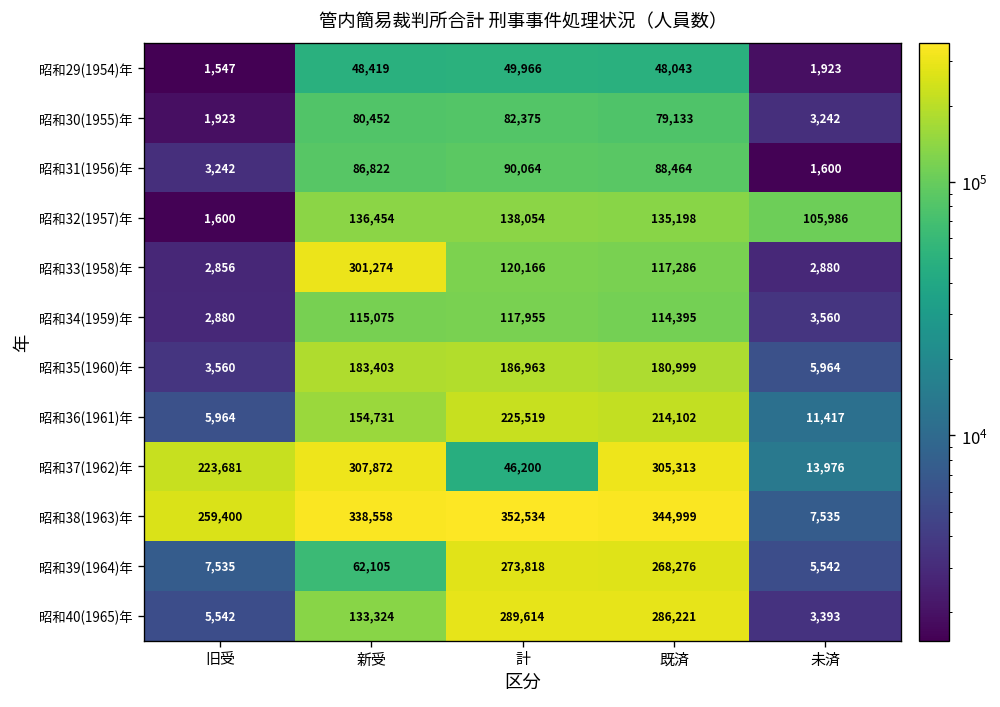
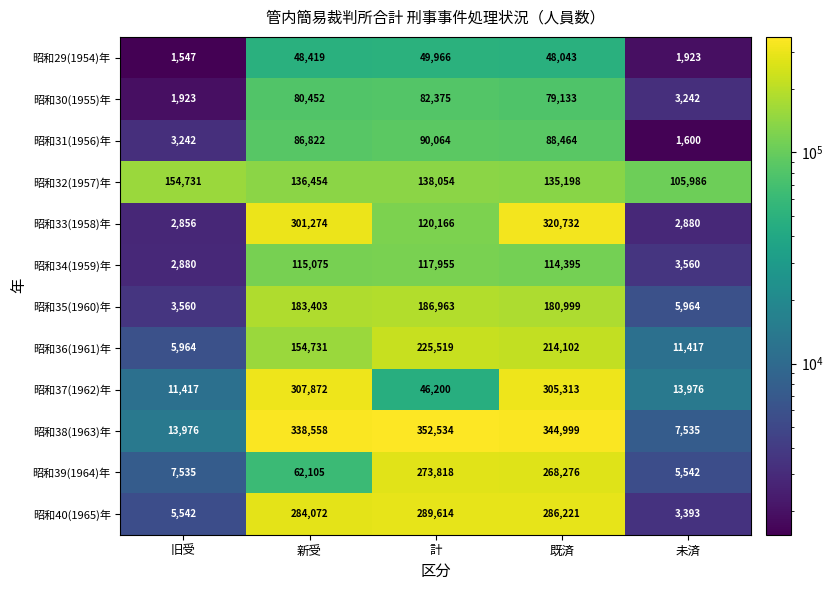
  {
    "昭和29(1954)年": {
      "旧受": "1,547",
      "新受": "48,419",
      "計": "49,966",
      "既済": "48,043",
      "未済": "1,923"
    },
    "昭和30(1955)年": {
      "旧受": "1,923",
      "新受": "80,452",
      "計": "82,375",
      "既済": "79,133",
      "未済": "3,242"
    },
    "昭和31(1956)年": {
      "旧受": "3,242",
      "新受": "86,822",
      "計": "90,064",
      "既済": "88,464",
      "未済": "1,600"
    },
    "昭和32(1957)年": {
-     "旧受": "1,600",
+     "旧受": "154,731",
      "新受": "136,454",
      "計": "138,054",
      "既済": "135,198",
      "未済": "105,986"
    },
    "昭和33(1958)年": {
      "旧受": "2,856",
      "新受": "301,274",
      "計": "120,166",
-     "既済": "117,286",
+     "既済": "320,732",
      "未済": "2,880"
    },
    "昭和34(1959)年": {
      "旧受": "2,880",
      "新受": "115,075",
      "計": "117,955",
      "既済": "114,395",
      "未済": "3,560"
    },
    "昭和35(1960)年": {
      "旧受": "3,560",
      "新受": "183,403",
      "計": "186,963",
      "既済": "180,999",
      "未済": "5,964"
    },
    "昭和36(1961)年": {
      "旧受": "5,964",
      "新受": "154,731",
      "計": "225,519",
      "既済": "214,102",
      "未済": "11,417"
    },
    "昭和37(1962)年": {
-     "旧受": "223,681",
+     "旧受": "11,417",
      "新受": "307,872",
      "計": "46,200",
      "既済": "305,313",
      "未済": "13,976"
    },
    "昭和38(1963)年": {
-     "旧受": "259,400",
+     "旧受": "13,976",
      "新受": "338,558",
      "計": "352,534",
      "既済": "344,999",
      "未済": "7,535"
    },
    "昭和39(1964)年": {
      "旧受": "7,535",
      "新受": "62,105",
      "計": "273,818",
      "既済": "268,276",
      "未済": "5,542"
    },
    "昭和40(1965)年": {
      "旧受": "5,542",
-     "新受": "133,324",
+     "新受": "284,072",
      "計": "289,614",
      "既済": "286,221",
      "未済": "3,393"
    }
  }
